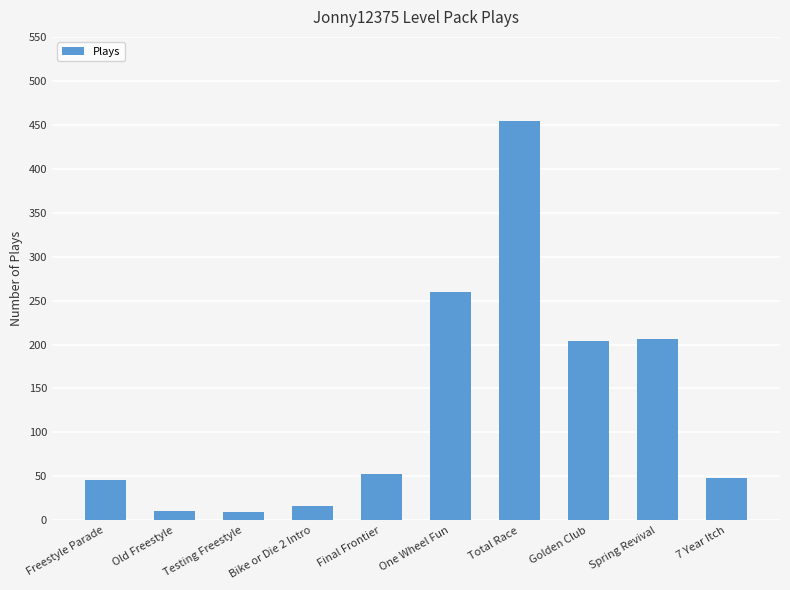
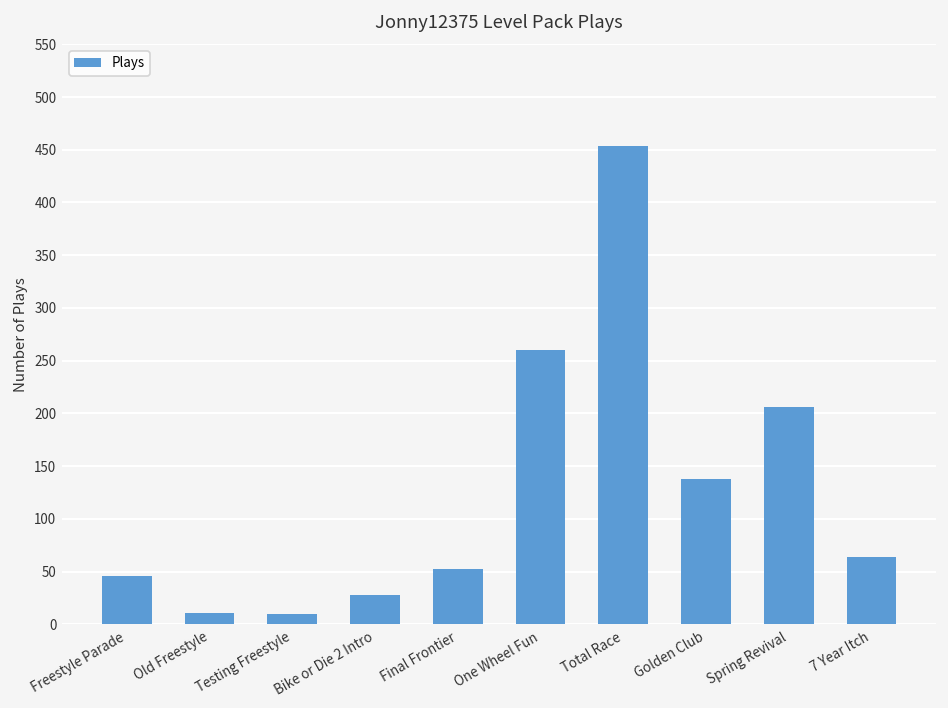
  {
    "Freestyle Parade": 50,
    "Old Freestyle": 10,
    "Testing Freestyle": 10,
-   "Bike or Die 2 Intro": 20,
+   "Bike or Die 2 Intro": 30,
    "Final Frontier": 50,
    "One Wheel Fun": 260,
    "Total Race": 450,
-   "Golden Club": 200,
+   "Golden Club": 140,
    "Spring Revival": 210,
-   "7 Year Itch": 50
+   "7 Year Itch": 60
  }
